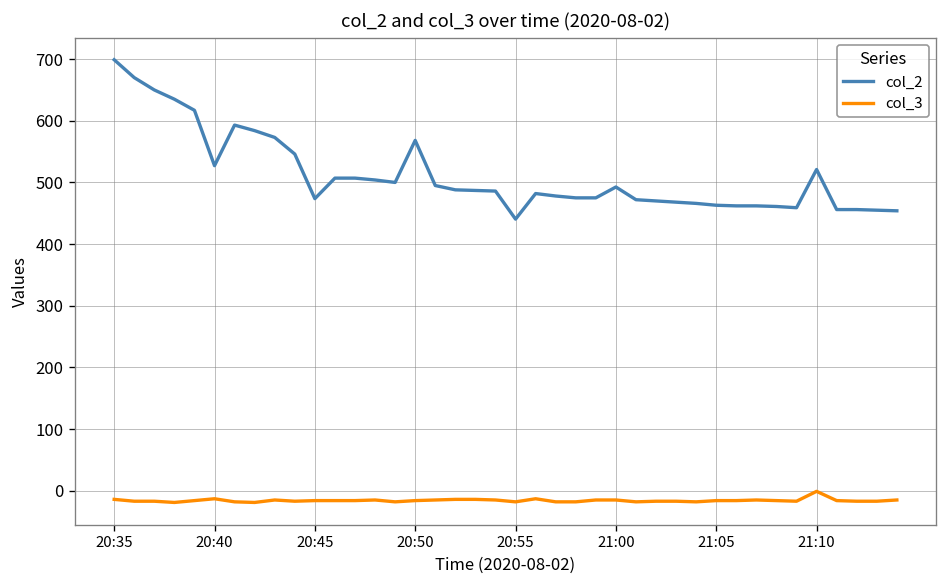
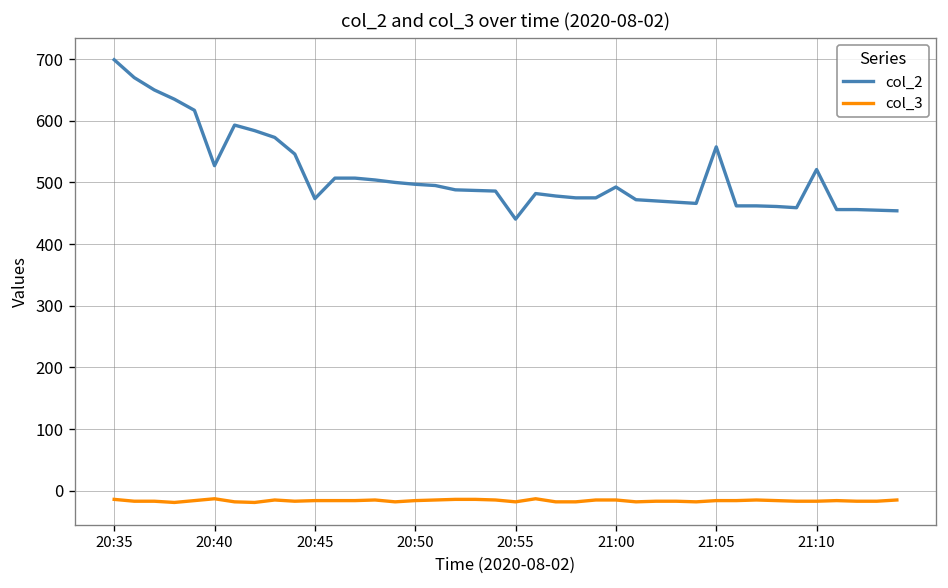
  {
    "col_2": {
      "20:35": 700,
      "20:40": 530,
      "20:45": 470,
-     "20:50": 570,
+     "20:50": 500,
      "20:55": 440,
      "21:00": 490,
-     "21:05": 460,
+     "21:05": 560,
      "21:10": 520
    },
    "col_3": {
      "20:35": -10,
      "20:40": -10,
      "20:45": -20,
      "20:50": -20,
      "20:55": -20,
      "21:00": -20,
      "21:05": -20,
-     "21:10": 0
+     "21:10": -20
    }
  }
